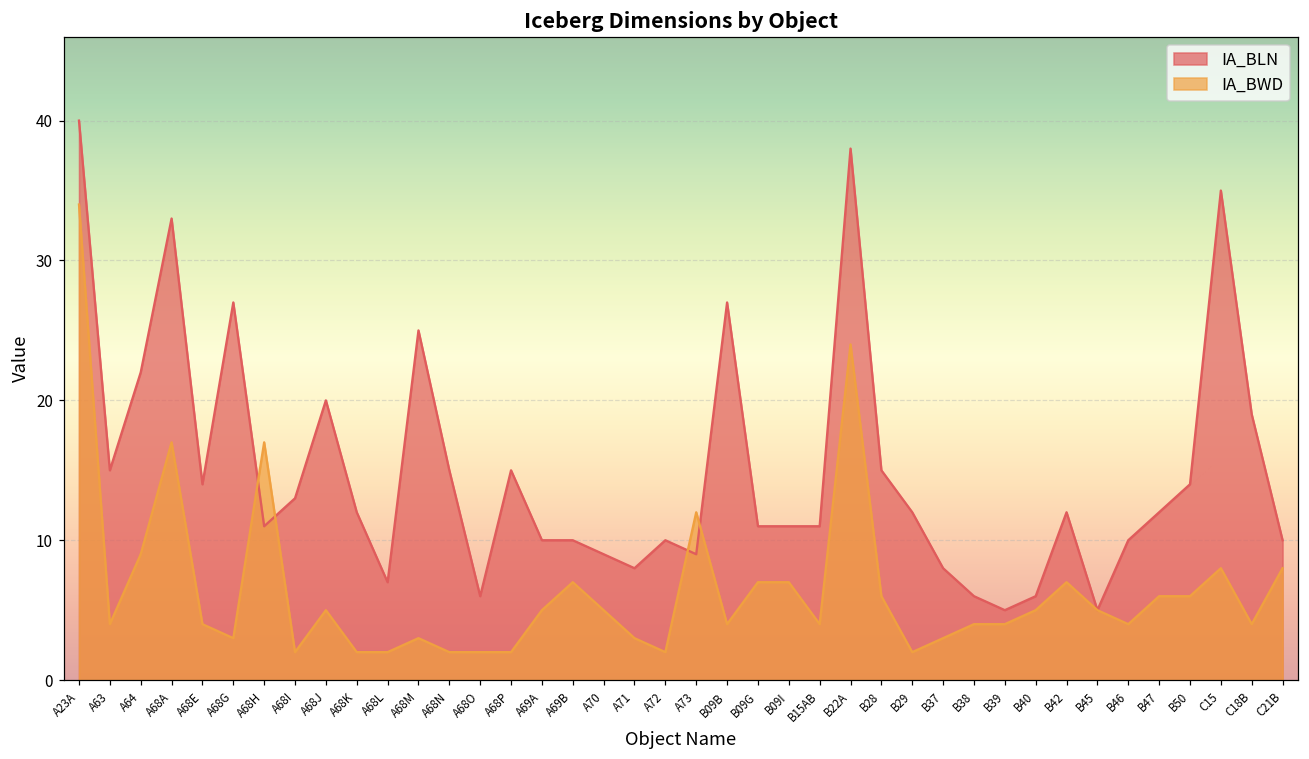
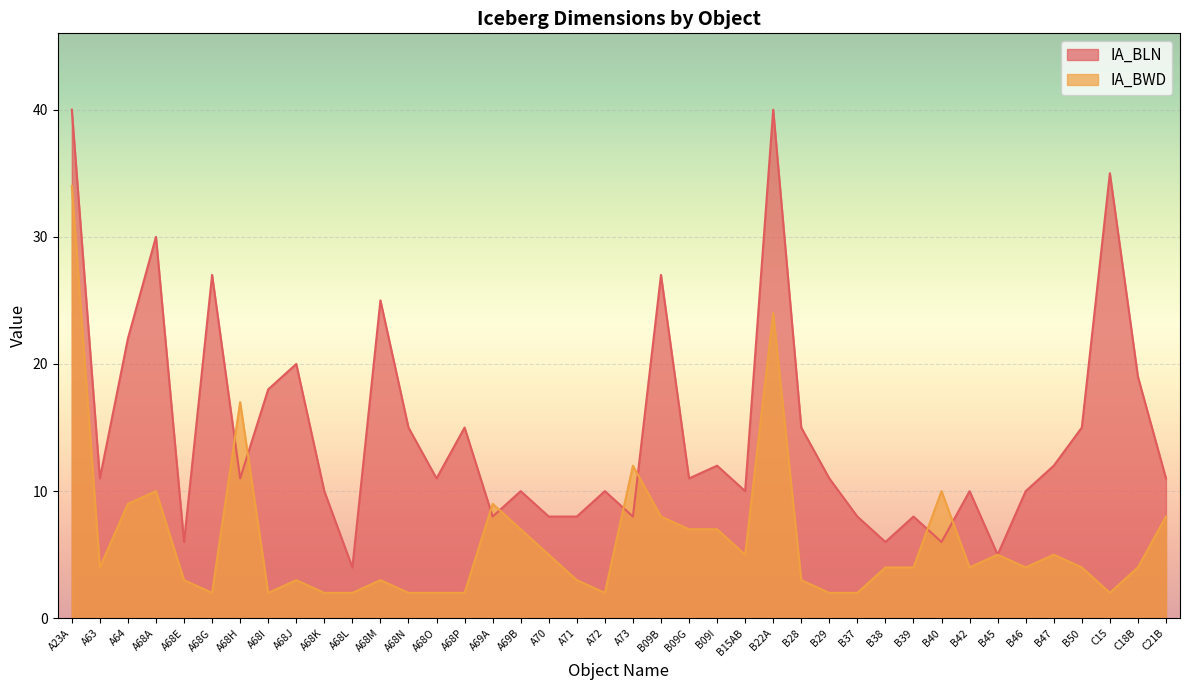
  {
    "IA_BLN": {
      "A23A": 40,
-     "A63": 15,
+     "A63": 11,
      "A64": 22,
-     "A68A": 33,
-     "A68E": 14,
+     "A68A": 30,
+     "A68E": 6,
      "A68G": 27,
      "A68H": 11,
-     "A68I": 13,
+     "A68I": 18,
      "A68J": 20,
-     "A68K": 12,
-     "A68L": 7,
+     "A68K": 10,
+     "A68L": 4,
      "A68M": 25,
      "A68N": 15,
-     "A68O": 6,
+     "A68O": 11,
      "A68P": 15,
-     "A69A": 10,
+     "A69A": 8,
      "A69B": 10,
-     "A70": 9,
+     "A70": 8,
      "A71": 8,
      "A72": 10,
-     "A73": 9,
+     "A73": 8,
      "B09B": 27,
      "B09G": 11,
-     "B09I": 11,
-     "B15AB": 11,
-     "B22A": 38,
+     "B09I": 12,
+     "B15AB": 10,
+     "B22A": 40,
      "B28": 15,
-     "B29": 12,
+     "B29": 11,
      "B37": 8,
      "B38": 6,
-     "B39": 5,
+     "B39": 8,
      "B40": 6,
-     "B42": 12,
+     "B42": 10,
      "B46": 10,
      "B47": 12,
-     "B50": 14,
+     "B50": 15,
      "C15": 35,
      "C18B": 19,
-     "C21B": 10
+     "C21B": 11
    },
    "IA_BWD": {
      "A23A": 34,
      "A63": 4,
      "A64": 9,
-     "A68A": 17,
-     "A68E": 4,
-     "A68G": 3,
+     "A68A": 10,
+     "A68E": 3,
+     "A68G": 2,
      "A68H": 17,
      "A68I": 2,
-     "A68J": 5,
+     "A68J": 3,
      "A68K": 2,
      "A68L": 2,
      "A68M": 3,
      "A68N": 2,
      "A68O": 2,
      "A68P": 2,
-     "A69A": 5,
+     "A69A": 9,
      "A69B": 7,
      "A70": 5,
      "A71": 3,
      "A72": 2,
      "A73": 12,
-     "B09B": 4,
+     "B09B": 8,
      "B09G": 7,
      "B09I": 7,
-     "B15AB": 4,
+     "B15AB": 5,
      "B22A": 24,
-     "B28": 6,
+     "B28": 3,
      "B29": 2,
-     "B37": 3,
+     "B37": 2,
      "B38": 4,
      "B39": 4,
-     "B40": 5,
-     "B42": 7,
+     "B40": 10,
+     "B42": 4,
      "B46": 4,
-     "B47": 6,
-     "B50": 6,
-     "C15": 8,
+     "B47": 5,
+     "B50": 4,
+     "C15": 2,
      "C18B": 4,
      "C21B": 8
    }
  }
